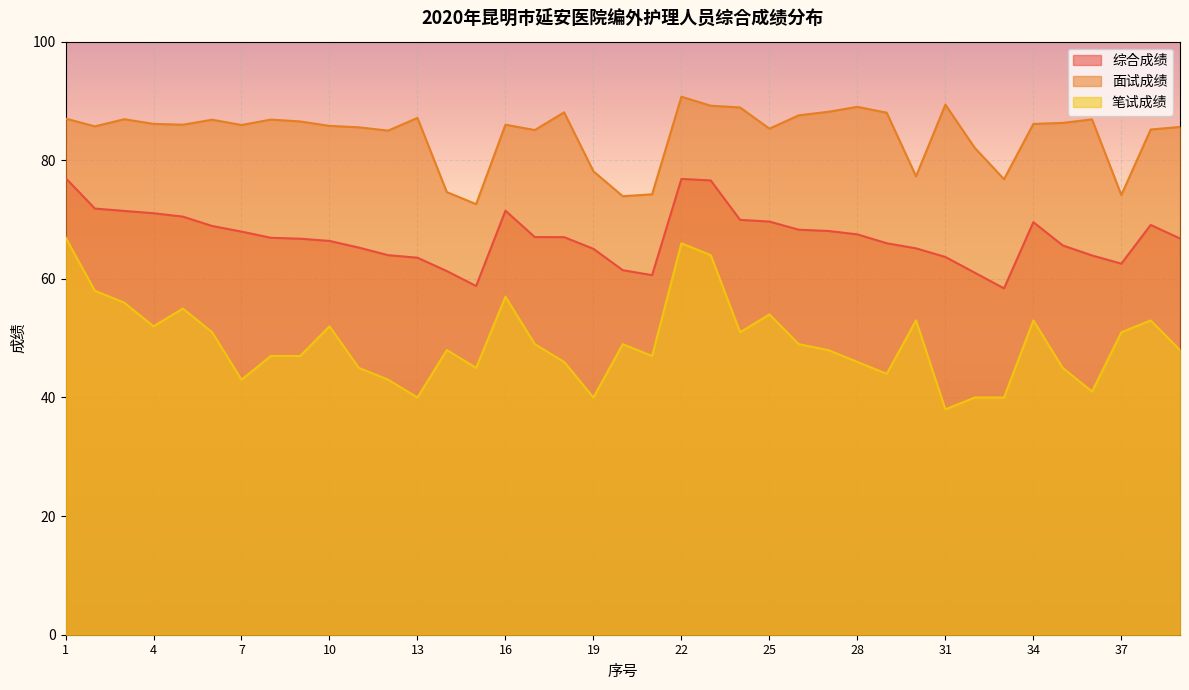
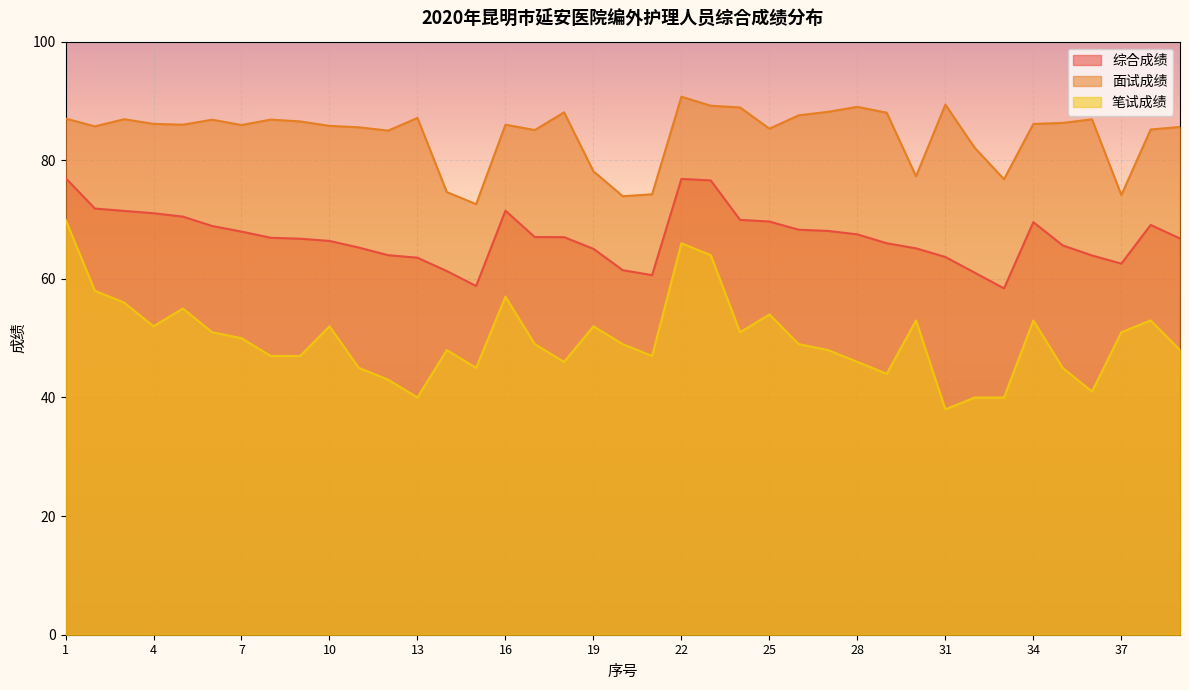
  {
    "笔试成绩": {
-     "1": 67,
+     "1": 70,
      "4": 52,
-     "7": 43,
+     "7": 50,
      "10": 52,
      "13": 40,
      "16": 57,
-     "19": 40,
+     "19": 52,
      "22": 66,
      "25": 54,
      "28": 46,
      "31": 38,
      "34": 53,
      "37": 51
    }
  }
